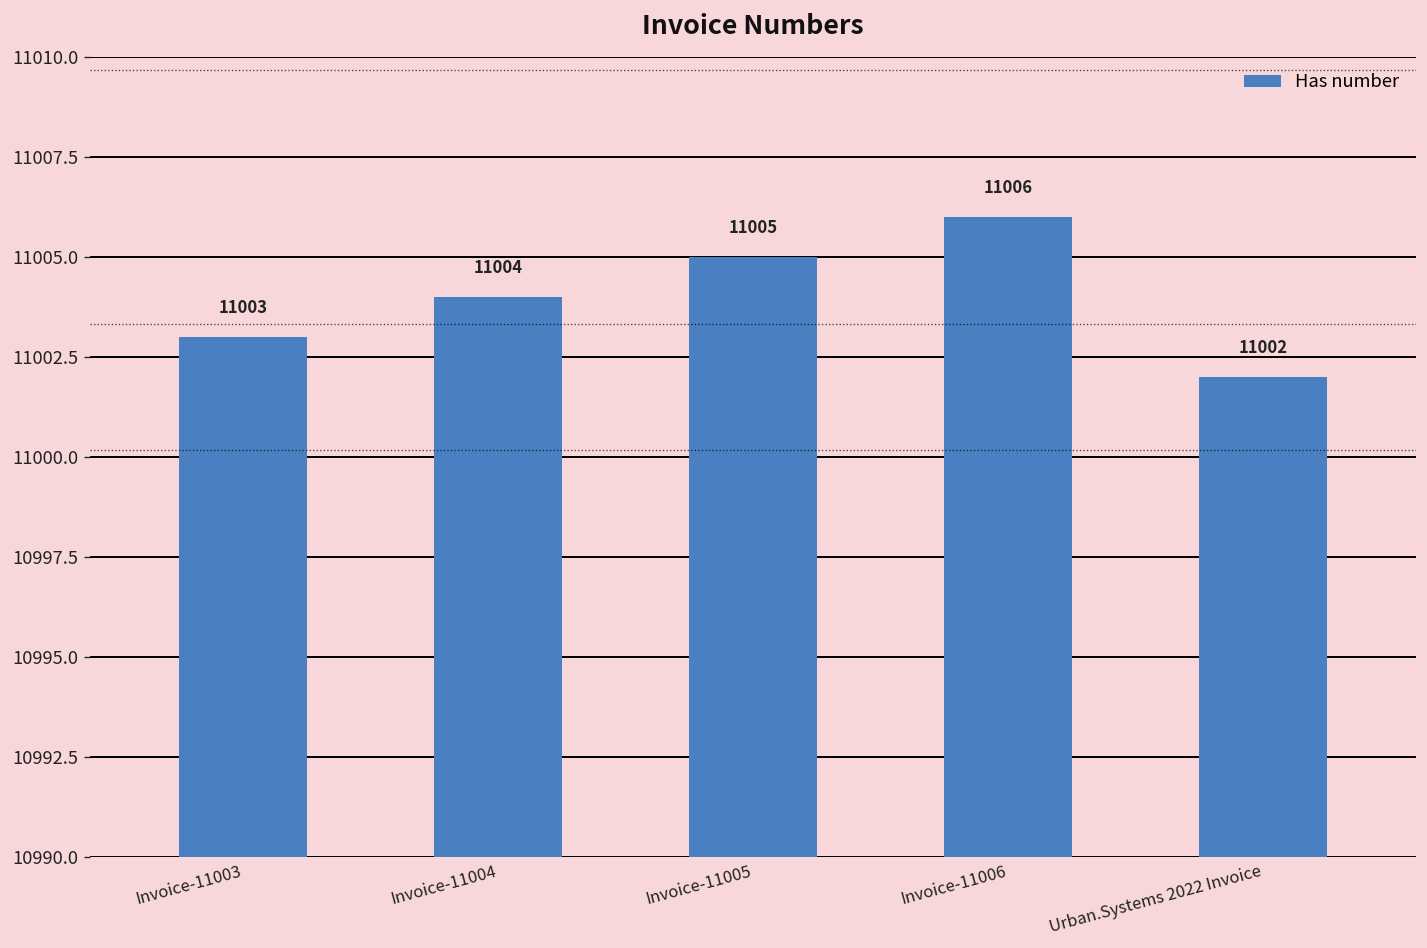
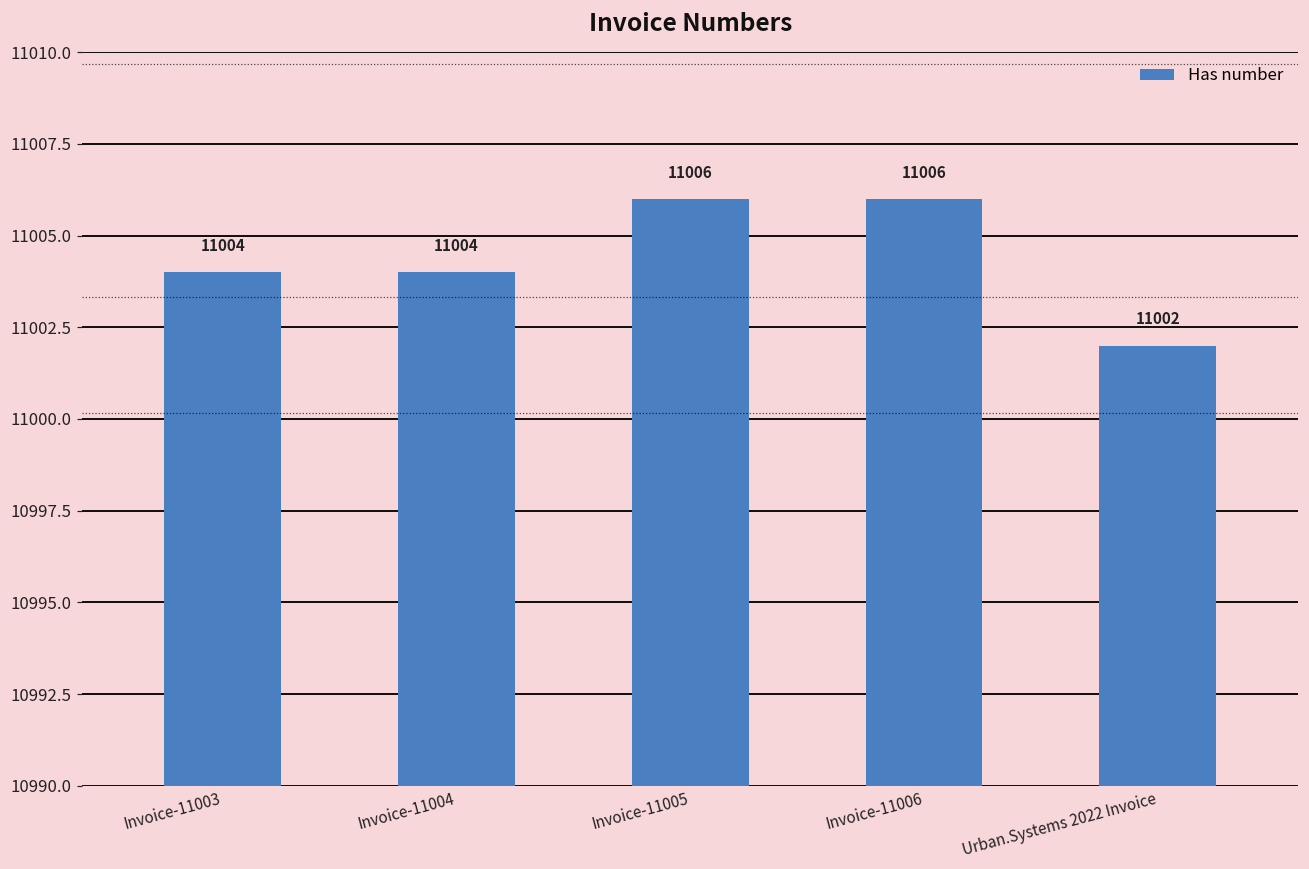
  {
-   "Invoice-11003": 11003,
+   "Invoice-11003": 11004,
    "Invoice-11004": 11004,
-   "Invoice-11005": 11005,
+   "Invoice-11005": 11006,
    "Invoice-11006": 11006,
    "Urban.Systems 2022 Invoice": 11002
  }
